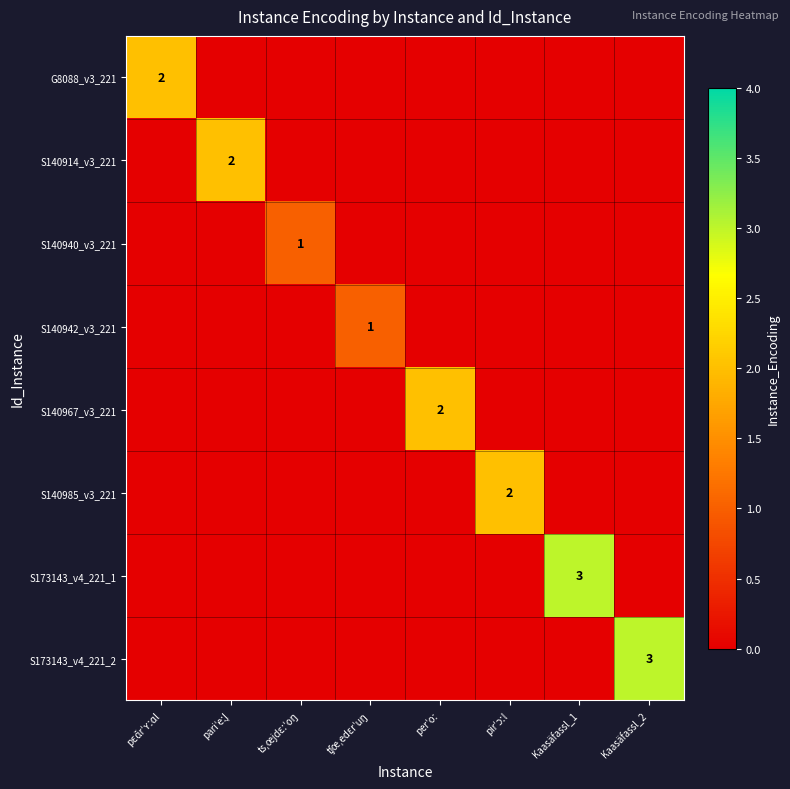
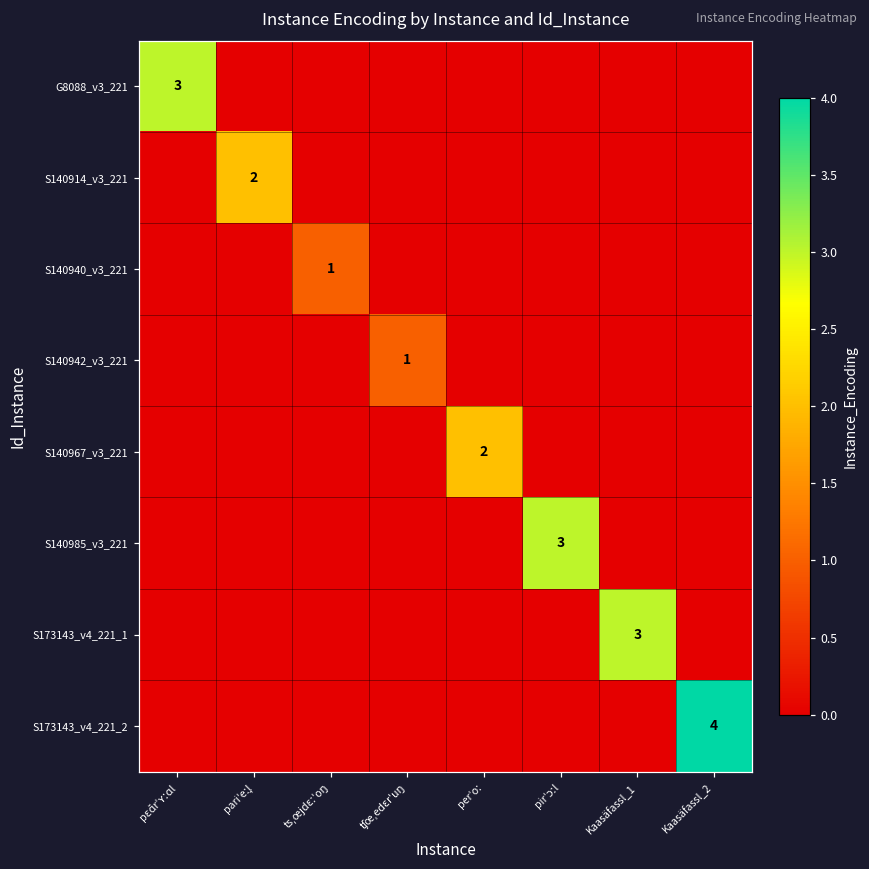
  {
    "G8088_v3_221": {
-     "pɛɑ̆rˈʏːɑl": 2
+     "pɛɑ̆rˈʏːɑl": 3
    },
    "S140914_v3_221": {
      "pariˈeːl͉": 2
    },
    "S140940_v3_221": {
      "tsˌœjdɛːˈoŋ": 1
    },
    "S140942_v3_221": {
      "ʧœˌedɛrˈuŋ": 1
    },
    "S140967_v3_221": {
      "perˈoː": 2
    },
    "S140985_v3_221": {
-     "pirˈɔːl": 2
+     "pirˈɔːl": 3
    },
    "S173143_v4_221_1": {
      "Kaasäfassl_1": 3
    },
    "S173143_v4_221_2": {
-     "Kaasäfassl_2": 3
+     "Kaasäfassl_2": 4
    }
  }
